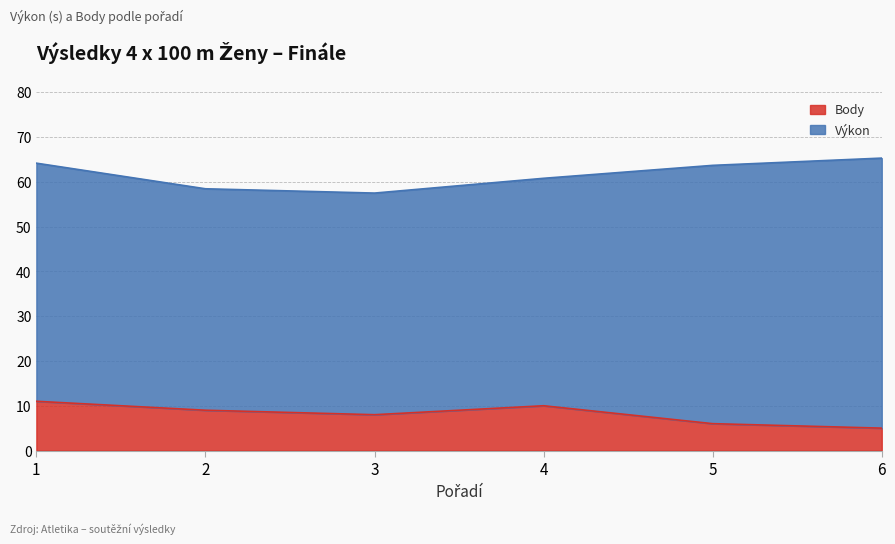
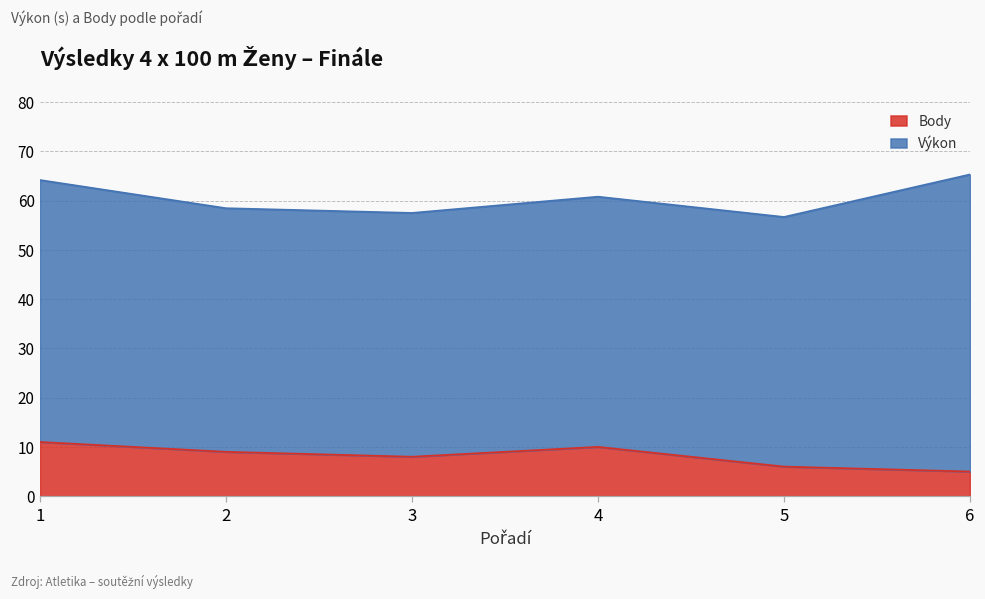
  {
    "Body": {
      "1": 11,
      "2": 9,
      "3": 8,
      "4": 10,
      "5": 6,
      "6": 5
    },
    "Výkon": {
      "1": 53,
      "2": 49,
      "3": 50,
      "4": 51,
-     "5": 58,
+     "5": 51,
      "6": 60
    }
  }
